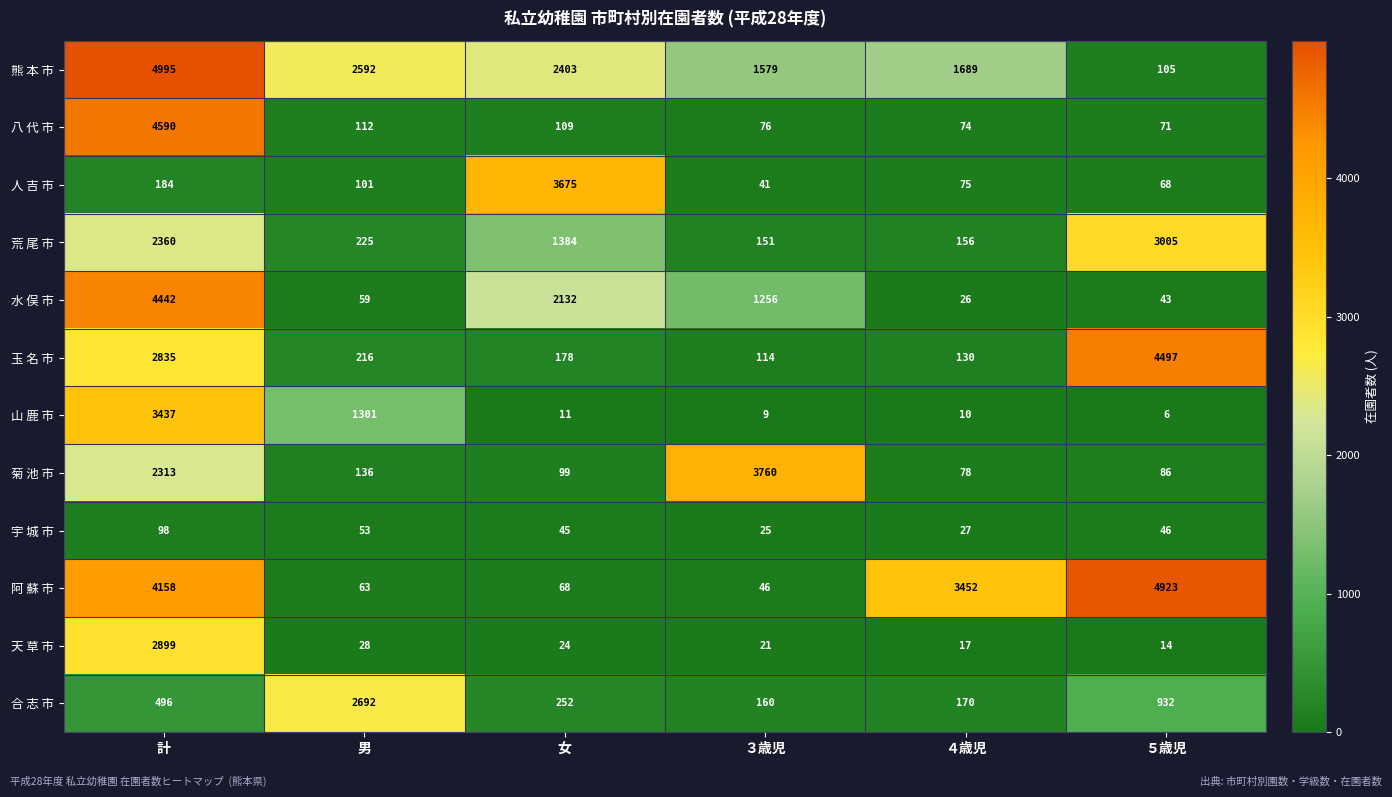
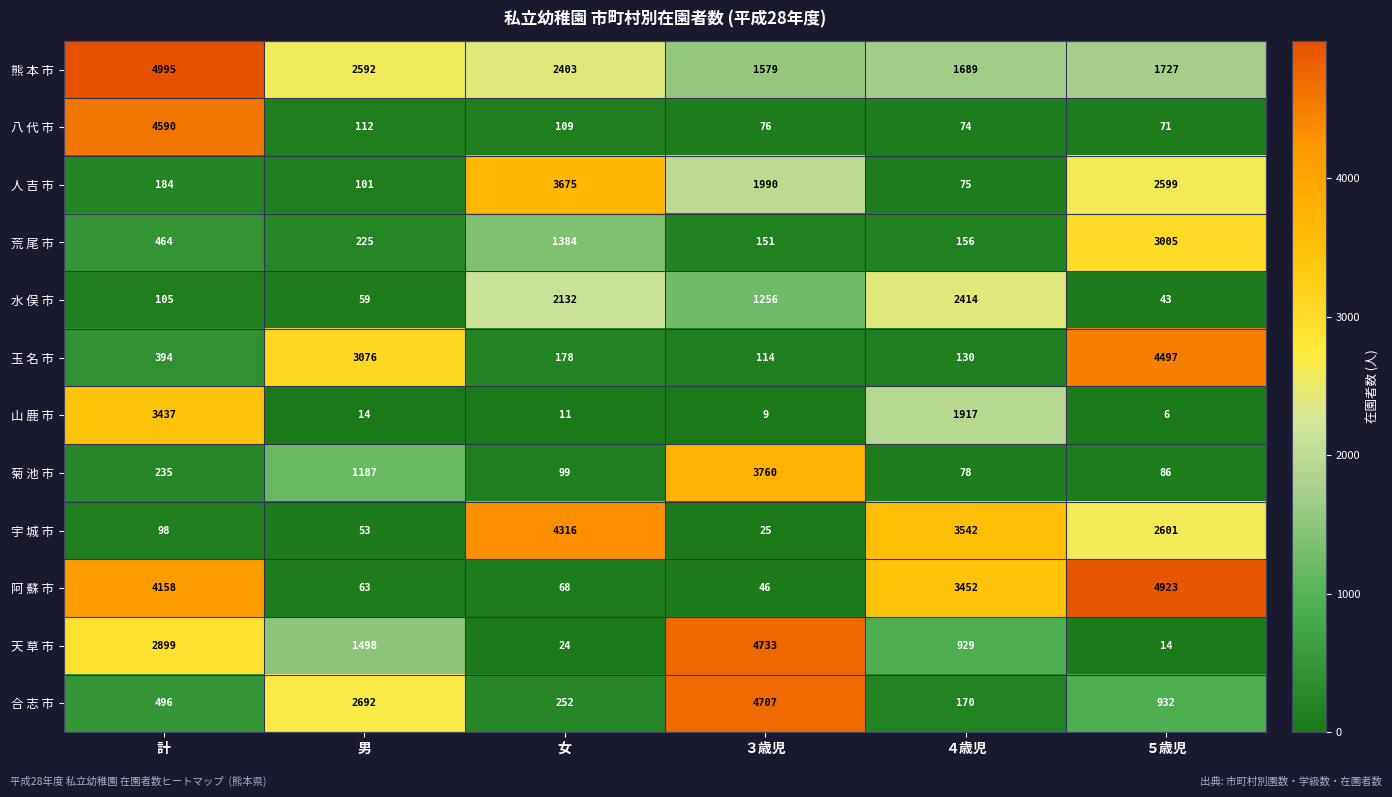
  {
    "熊 本 市": {
      "計": 4995,
      "男": 2592,
      "女": 2403,
      "３歳児": 1579,
      "４歳児": 1689,
-     "５歳児": 105
+     "５歳児": 1727
    },
    "八 代 市": {
      "計": 4590,
      "男": 112,
      "女": 109,
      "３歳児": 76,
      "４歳児": 74,
      "５歳児": 71
    },
    "人 吉 市": {
      "計": 184,
      "男": 101,
      "女": 3675,
-     "３歳児": 41,
+     "３歳児": 1990,
      "４歳児": 75,
-     "５歳児": 68
+     "５歳児": 2599
    },
    "荒 尾 市": {
-     "計": 2360,
+     "計": 464,
      "男": 225,
      "女": 1384,
      "３歳児": 151,
      "４歳児": 156,
      "５歳児": 3005
    },
    "水 俣 市": {
-     "計": 4442,
+     "計": 105,
      "男": 59,
      "女": 2132,
      "３歳児": 1256,
-     "４歳児": 26,
+     "４歳児": 2414,
      "５歳児": 43
    },
    "玉 名 市": {
-     "計": 2835,
-     "男": 216,
+     "計": 394,
+     "男": 3076,
      "女": 178,
      "３歳児": 114,
      "４歳児": 130,
      "５歳児": 4497
    },
    "山 鹿 市": {
      "計": 3437,
-     "男": 1301,
+     "男": 14,
      "女": 11,
      "３歳児": 9,
-     "４歳児": 10,
+     "４歳児": 1917,
      "５歳児": 6
    },
    "菊 池 市": {
-     "計": 2313,
-     "男": 136,
+     "計": 235,
+     "男": 1187,
      "女": 99,
      "３歳児": 3760,
      "４歳児": 78,
      "５歳児": 86
    },
    "宇 城 市": {
      "計": 98,
      "男": 53,
-     "女": 45,
+     "女": 4316,
      "３歳児": 25,
-     "４歳児": 27,
-     "５歳児": 46
+     "４歳児": 3542,
+     "５歳児": 2601
    },
    "阿 蘇 市": {
      "計": 4158,
      "男": 63,
      "女": 68,
      "３歳児": 46,
      "４歳児": 3452,
      "５歳児": 4923
    },
    "天 草 市": {
      "計": 2899,
-     "男": 28,
+     "男": 1498,
      "女": 24,
-     "３歳児": 21,
-     "４歳児": 17,
+     "３歳児": 4733,
+     "４歳児": 929,
      "５歳児": 14
    },
    "合 志 市": {
      "計": 496,
      "男": 2692,
      "女": 252,
-     "３歳児": 160,
+     "３歳児": 4707,
      "４歳児": 170,
      "５歳児": 932
    }
  }
